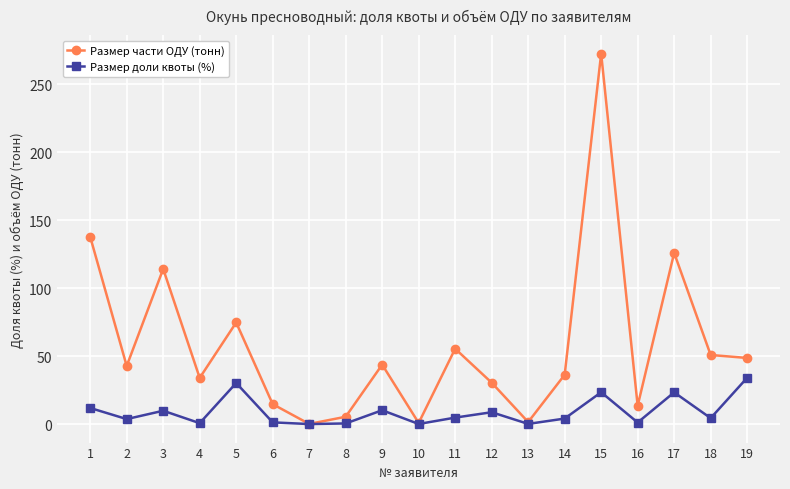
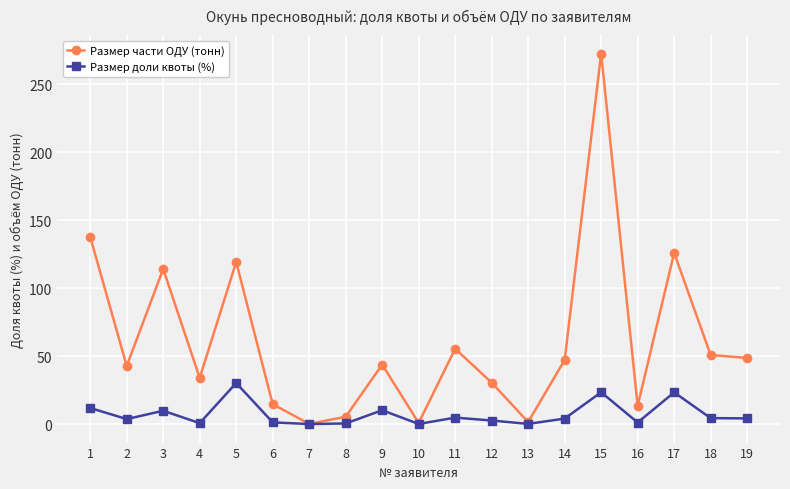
  {
    "Размер части ОДУ (тонн)": {
      "1": 138,
      "2": 43,
      "3": 114,
      "4": 34,
-     "5": 75,
+     "5": 119,
      "6": 15,
      "8": 5,
      "9": 44,
      "11": 55,
      "12": 30,
-     "14": 36,
+     "14": 47,
      "15": 273,
      "16": 13,
      "17": 126,
      "18": 51,
      "19": 49
    },
    "Размер доли квоты (%)": {
      "1": 12,
      "2": 4,
      "3": 10,
      "4": 1,
      "5": 30,
      "6": 1,
      "8": 0,
      "9": 10,
      "11": 5,
-     "12": 9,
+     "12": 3,
      "14": 4,
      "15": 23,
      "16": 1,
      "17": 23,
      "18": 4,
-     "19": 34
+     "19": 4
    }
  }
